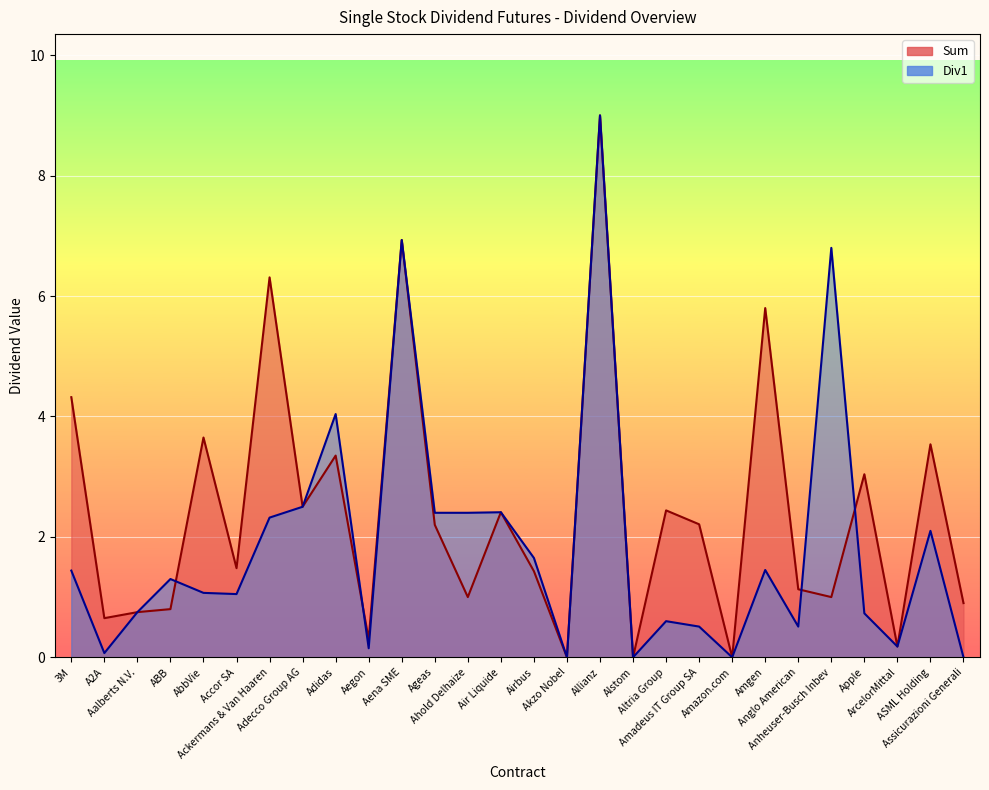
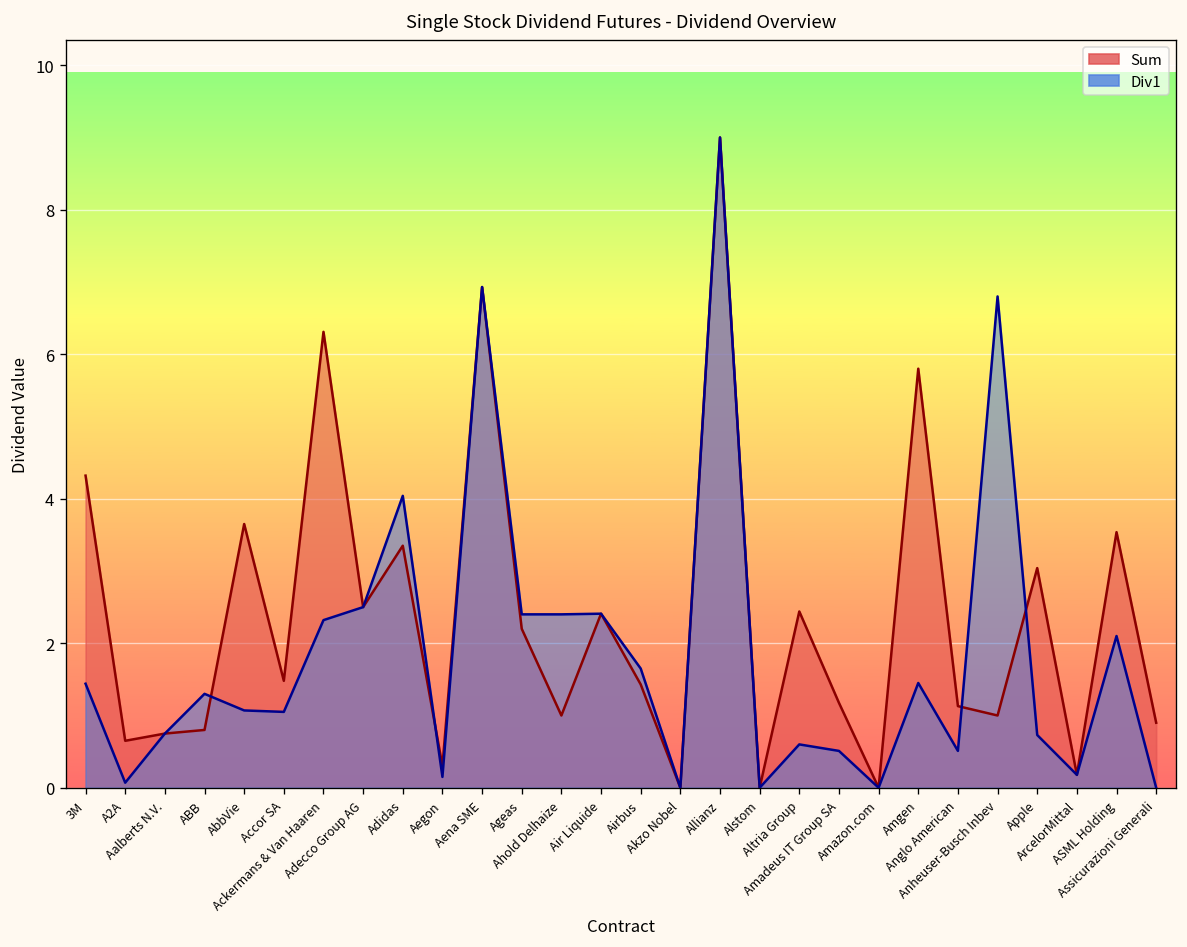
  {
    "Sum": {
      "3M": 4.3,
      "A2A": 0.7,
      "ABB": 0.8,
      "AbbVie": 3.7,
      "Accor SA": 1.5,
      "Ackermans & Van Haaren": 6.3,
      "Adidas": 3.4,
      "Aegon": 0.3,
      "Ageas": 2.2,
      "Ahold Delhaize": 1.0,
      "Airbus": 1.4,
      "Altria Group": 2.4,
-     "Amadeus IT Group SA": 2.2,
+     "Amadeus IT Group SA": 1.2,
      "Amgen": 5.8,
      "Anglo American": 1.1,
      "Anheuser-Busch Inbev": 1.0,
      "Apple": 3.0,
      "ASML Holding": 3.5,
      "Assicurazioni Generali": 0.9
    },
    "Div1": {
      "3M": 1.4,
      "A2A": 0.1,
      "ABB": 1.3,
      "AbbVie": 1.1,
      "Accor SA": 1.1,
      "Ackermans & Van Haaren": 2.3,
      "Adidas": 4.0,
      "Aegon": 0.2,
      "Ageas": 2.4,
      "Ahold Delhaize": 2.4,
      "Airbus": 1.7,
      "Altria Group": 0.6,
      "Amadeus IT Group SA": 0.5,
      "Amgen": 1.5,
      "Anglo American": 0.5,
      "Anheuser-Busch Inbev": 6.8,
      "Apple": 0.7,
      "ASML Holding": 2.1,
      "Assicurazioni Generali": 0.0
    }
  }
